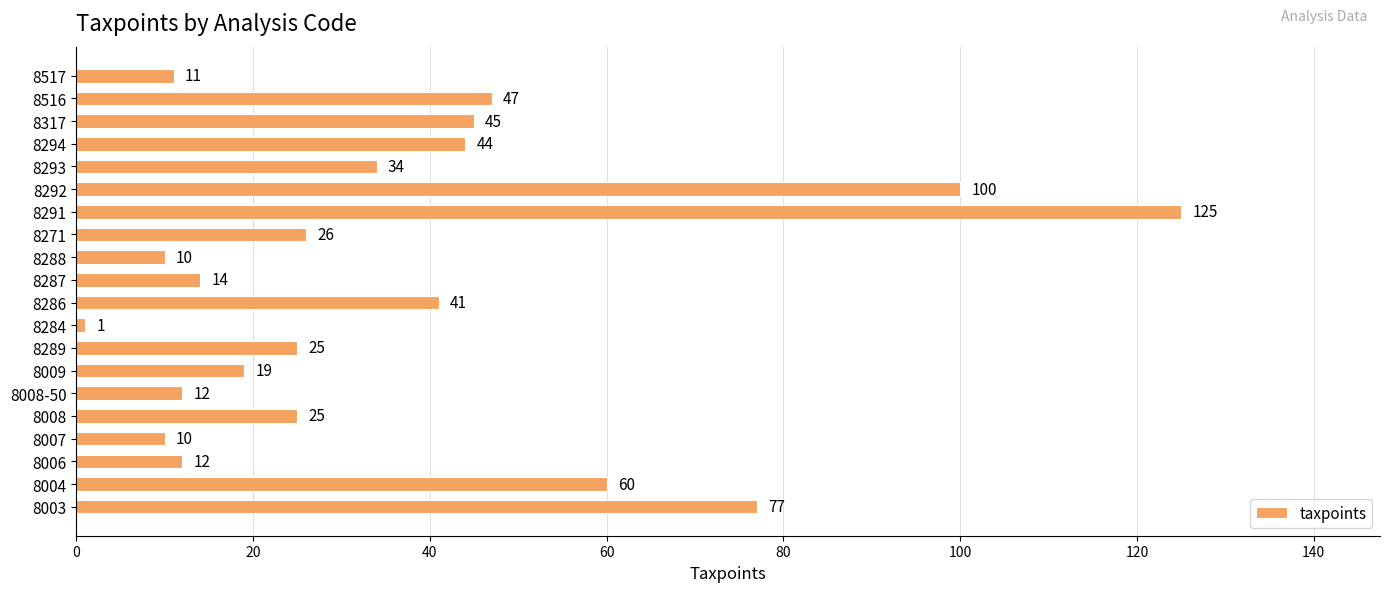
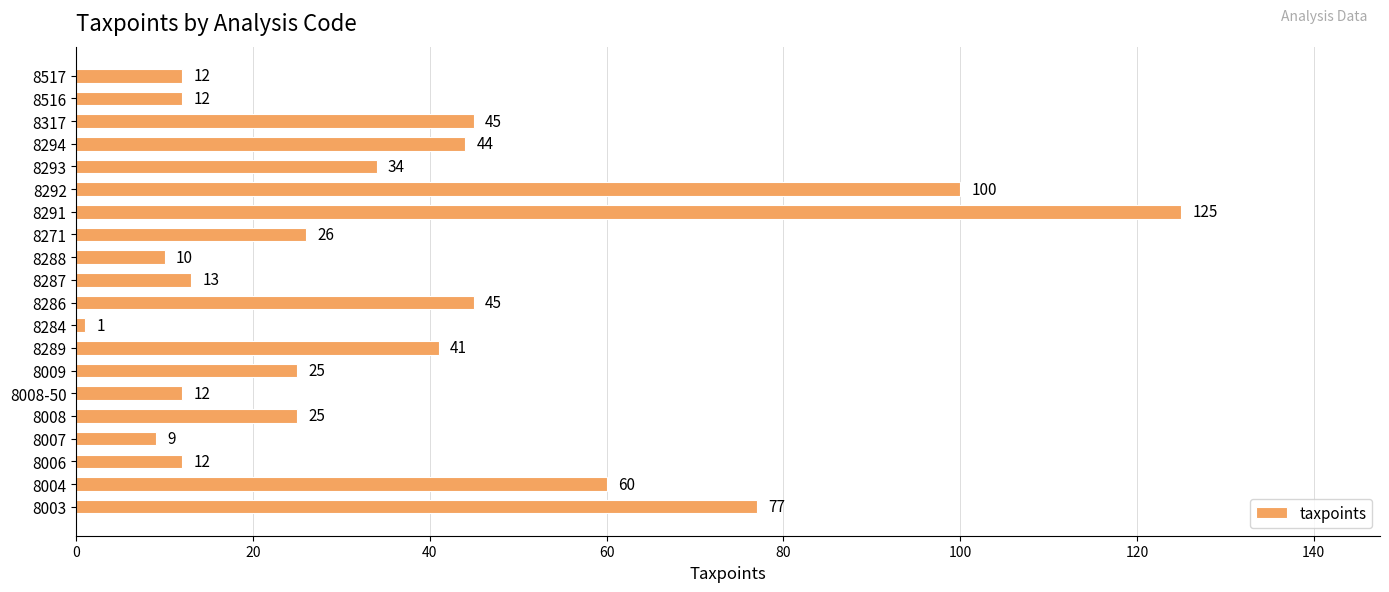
  {
-   "8517": 11,
-   "8516": 47,
+   "8517": 12,
+   "8516": 12,
    "8317": 45,
    "8294": 44,
    "8293": 34,
    "8292": 100,
    "8291": 125,
    "8271": 26,
    "8288": 10,
-   "8287": 14,
-   "8286": 41,
+   "8287": 13,
+   "8286": 45,
    "8284": 1,
-   "8289": 25,
-   "8009": 19,
+   "8289": 41,
+   "8009": 25,
    "8008-50": 12,
    "8008": 25,
-   "8007": 10,
+   "8007": 9,
    "8006": 12,
    "8004": 60,
    "8003": 77
  }
